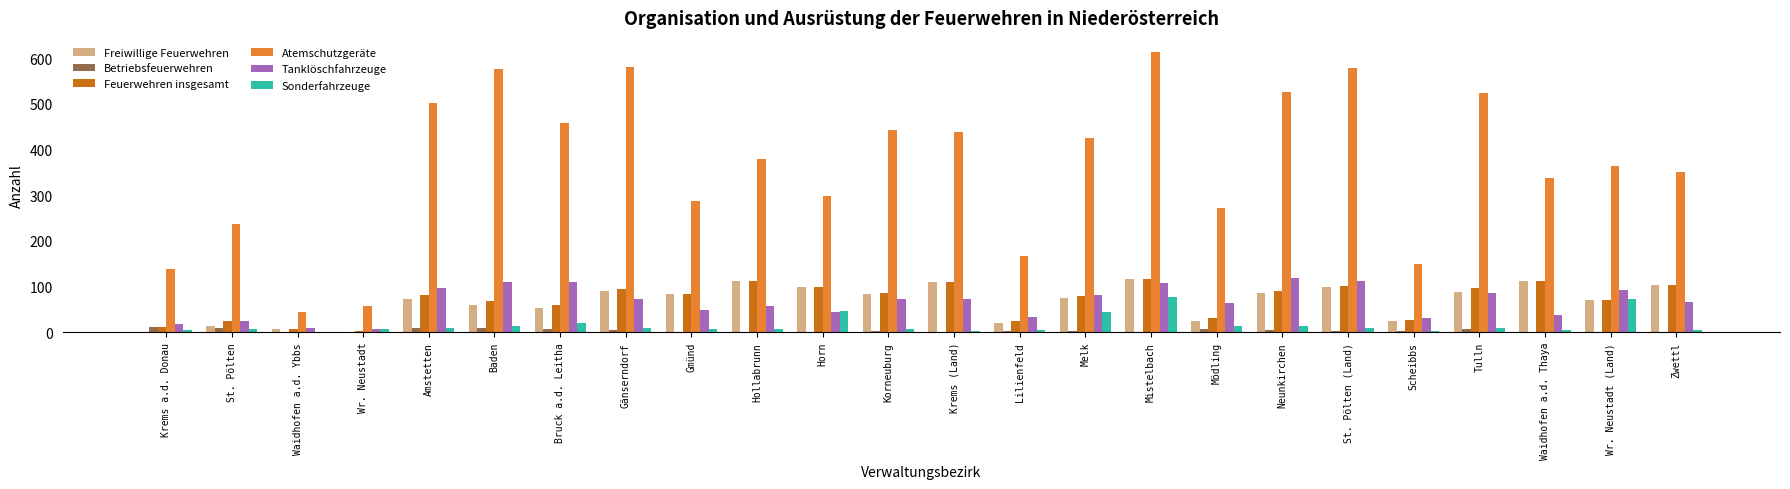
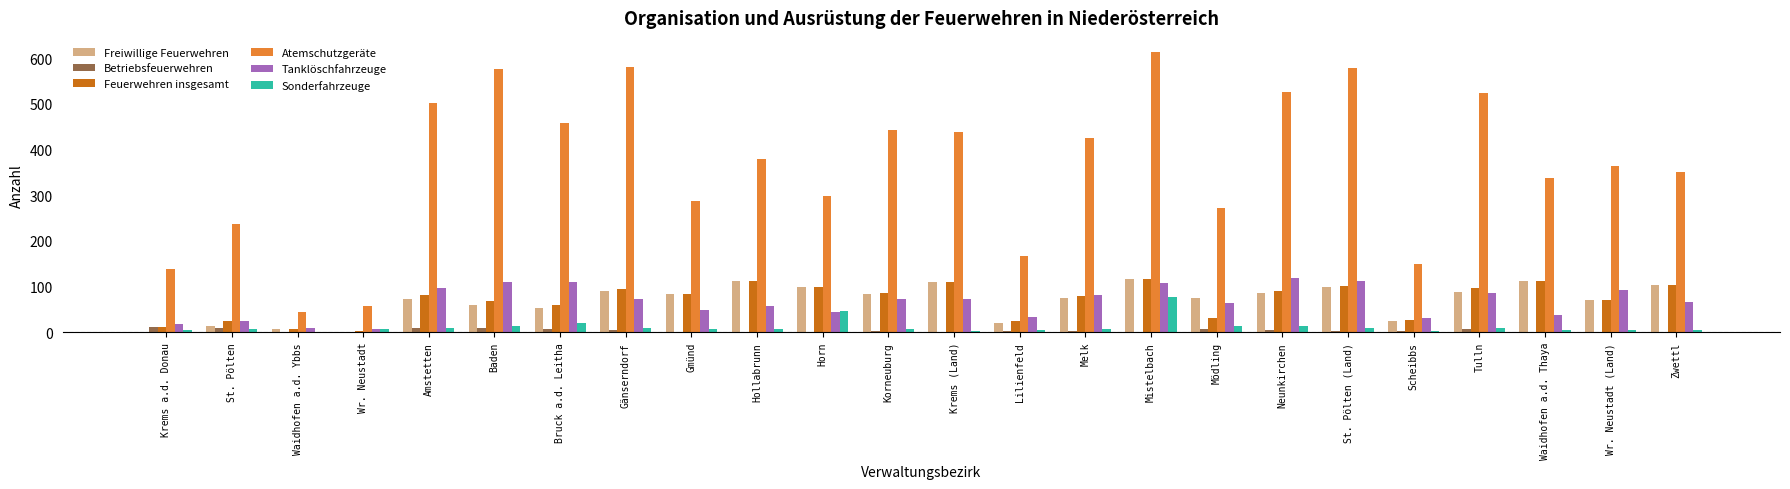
  {
    "Freiwillige Feuerwehren": {
      "St. Pölten": 10,
      "Waidhofen a.d. Ybbs": 10,
      "Amstetten": 70,
      "Baden": 60,
      "Bruck a.d. Leitha": 50,
      "Gänserndorf": 90,
      "Gmünd": 80,
      "Hollabrunn": 110,
      "Horn": 100,
      "Korneuburg": 80,
      "Krems (Land)": 110,
      "Lilienfeld": 20,
      "Melk": 80,
      "Mistelbach": 120,
-     "Mödling": 30,
+     "Mödling": 80,
      "Neunkirchen": 90,
      "St. Pölten (Land)": 100,
      "Scheibbs": 30,
      "Tulln": 90,
      "Waidhofen a.d. Thaya": 110,
      "Wr. Neustadt (Land)": 70,
      "Zwettl": 100
    },
    "Betriebsfeuerwehren": {
      "Krems a.d. Donau": 10,
      "St. Pölten": 10,
      "Amstetten": 10,
      "Baden": 10,
      "Bruck a.d. Leitha": 10,
      "Gmünd": 0,
      "Hollabrunn": 0,
      "Horn": 0,
      "Krems (Land)": 0,
      "Mödling": 10,
      "Tulln": 10,
      "Waidhofen a.d. Thaya": 0
    },
    "Tanklöschfahrzeuge": {
      "Krems a.d. Donau": 20,
      "St. Pölten": 20,
      "Waidhofen a.d. Ybbs": 10,
      "Wr. Neustadt": 10,
      "Amstetten": 100,
      "Baden": 110,
      "Bruck a.d. Leitha": 110,
      "Gänserndorf": 70,
      "Gmünd": 50,
      "Hollabrunn": 60,
      "Horn": 40,
      "Korneuburg": 70,
      "Krems (Land)": 70,
      "Lilienfeld": 30,
      "Melk": 80,
      "Mistelbach": 110,
      "Mödling": 60,
      "Neunkirchen": 120,
      "St. Pölten (Land)": 110,
      "Scheibbs": 30,
      "Tulln": 90,
      "Waidhofen a.d. Thaya": 40,
      "Wr. Neustadt (Land)": 90,
      "Zwettl": 70
    },
    "Sonderfahrzeuge": {
      "St. Pölten": 10,
      "Wr. Neustadt": 10,
      "Amstetten": 10,
      "Baden": 10,
      "Bruck a.d. Leitha": 20,
      "Gänserndorf": 10,
      "Gmünd": 10,
      "Hollabrunn": 10,
      "Horn": 50,
      "Korneuburg": 10,
-     "Melk": 50,
+     "Melk": 10,
      "Mistelbach": 80,
      "Mödling": 10,
      "Neunkirchen": 10,
      "St. Pölten (Land)": 10,
      "Tulln": 10,
-     "Wr. Neustadt (Land)": 70
+     "Wr. Neustadt (Land)": 0
    }
  }
